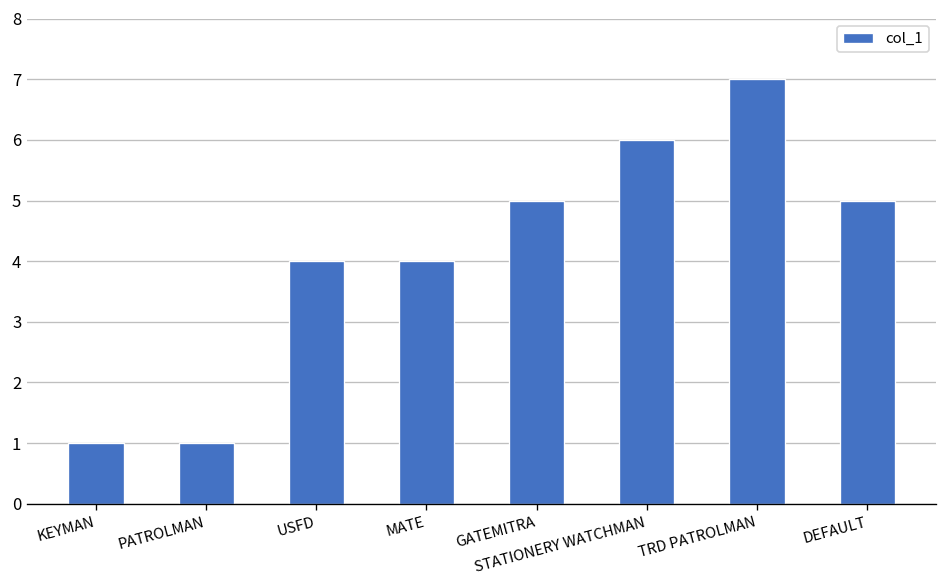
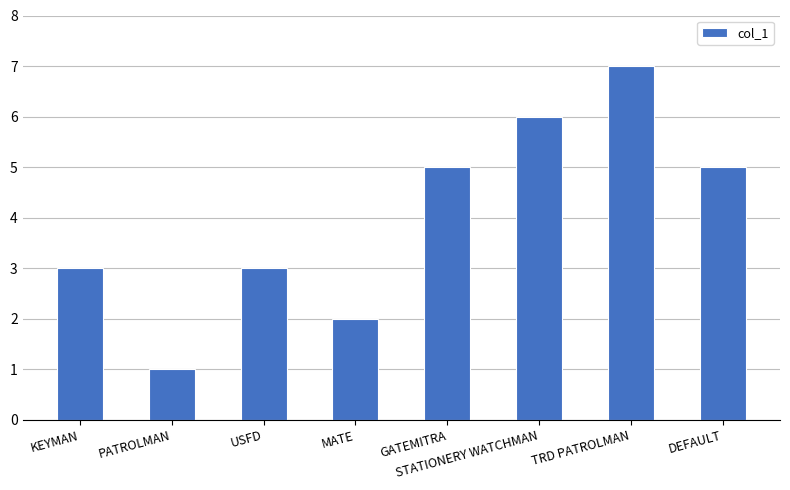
  {
-   "KEYMAN": 1,
+   "KEYMAN": 3,
    "PATROLMAN": 1,
-   "USFD": 4,
-   "MATE": 4,
+   "USFD": 3,
+   "MATE": 2,
    "GATEMITRA": 5,
    "STATIONERY WATCHMAN": 6,
    "TRD PATROLMAN": 7,
    "DEFAULT": 5
  }
